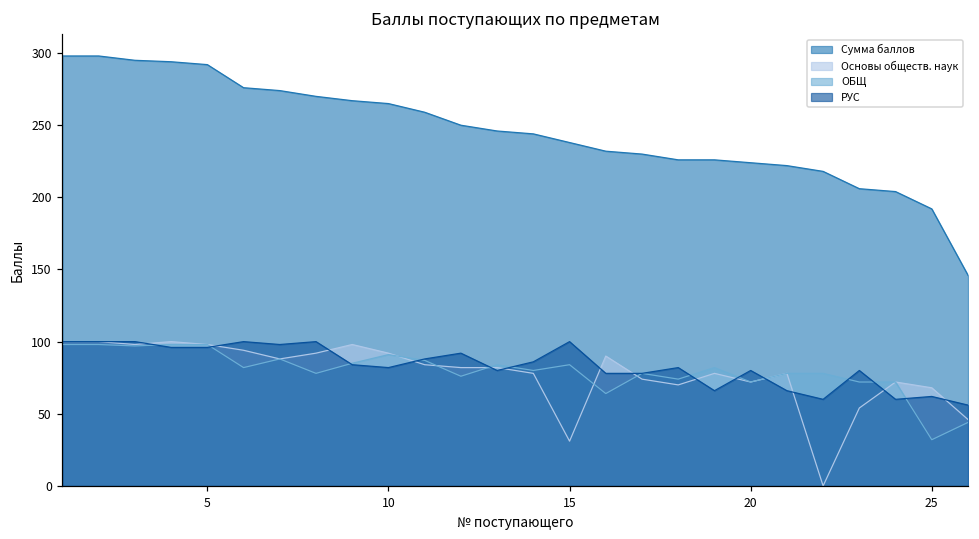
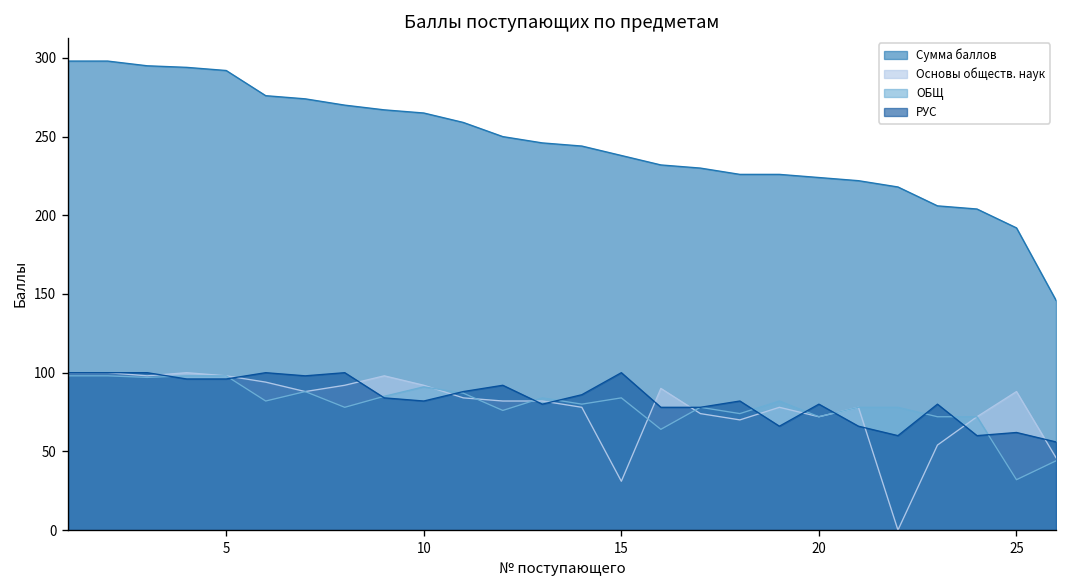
  {
    "Основы обществ. наук": {
      "15": 31,
-     "25": 68
+     "25": 88
    },
    "ОБЩ": {
      "15": 84,
      "25": 32
    }
  }
